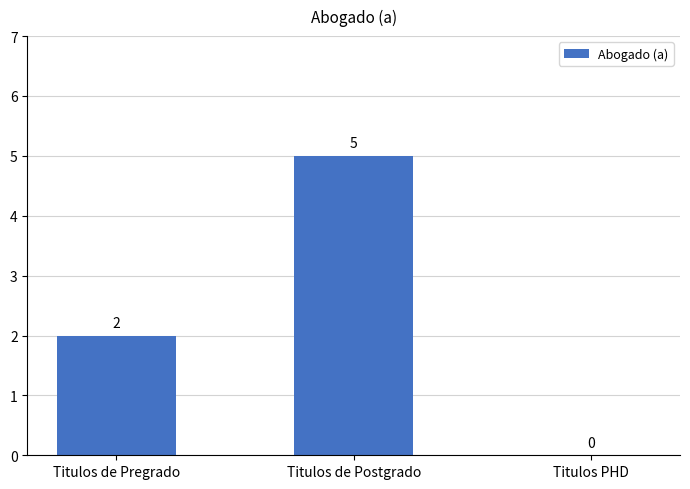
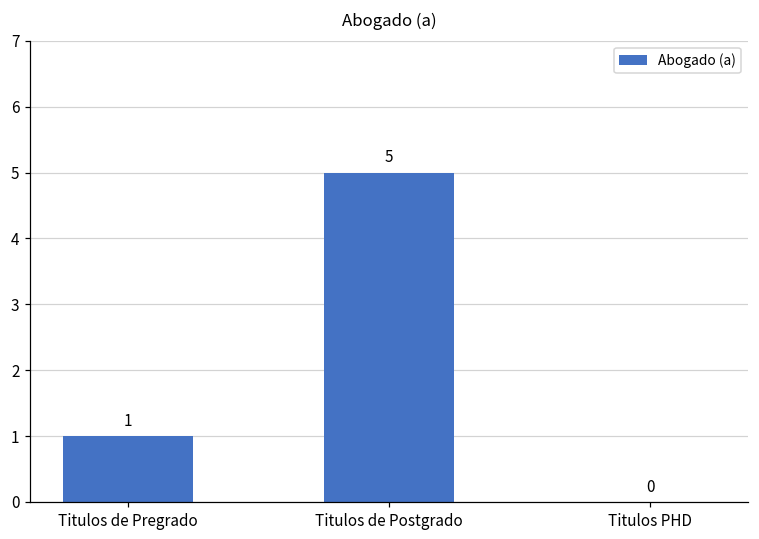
  {
-   "Titulos de Pregrado": 2,
+   "Titulos de Pregrado": 1,
    "Titulos de Postgrado": 5,
    "Titulos PHD": 0
  }
